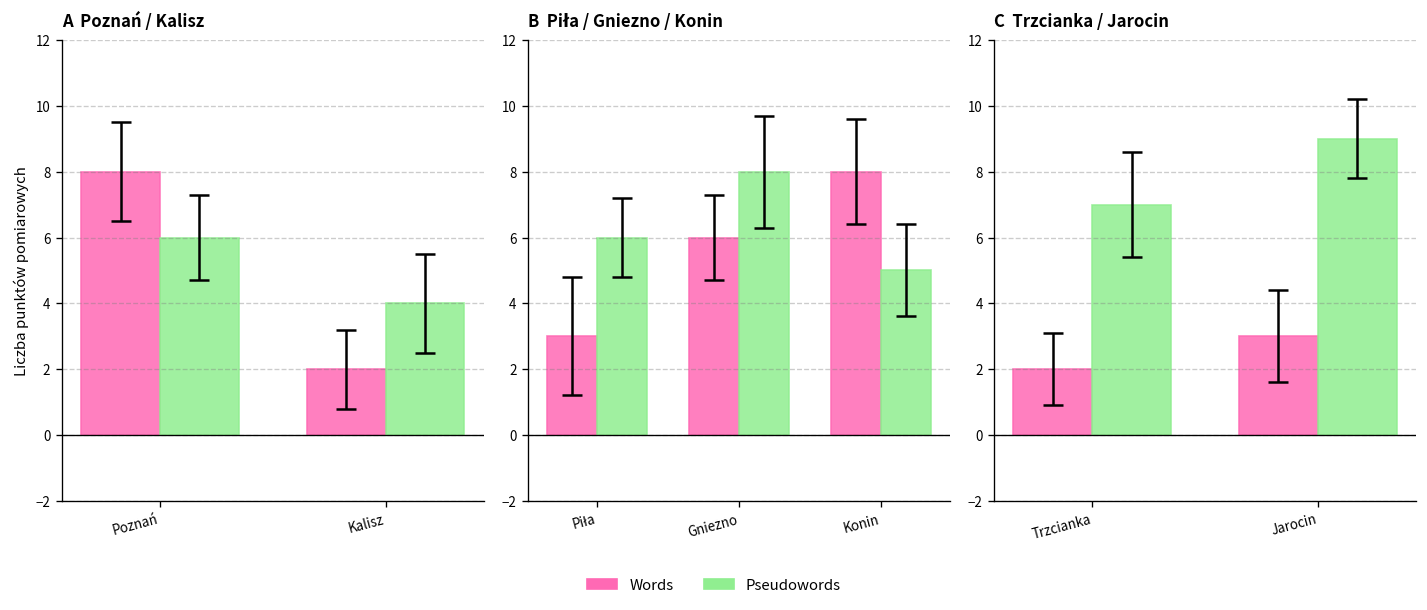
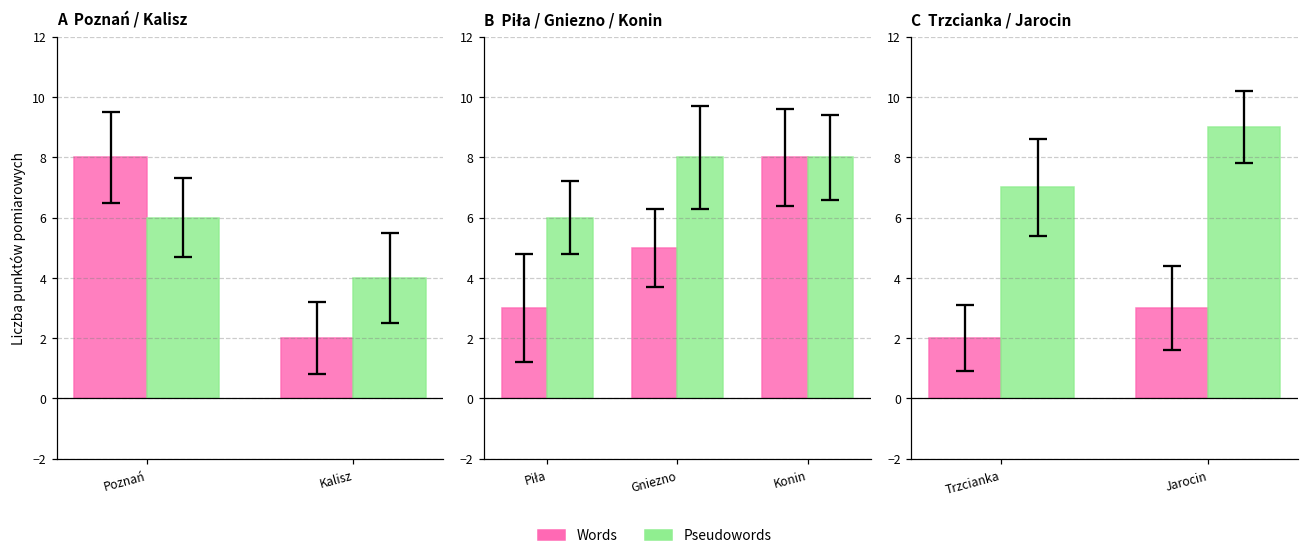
  {
    "A Poznań / Kalisz": {
      "Words": {
        "Poznań": 8.0,
        "Kalisz": 2.0
      },
      "Pseudowords": {
        "Poznań": 6.0,
        "Kalisz": 4.0
      }
    },
    "B Piła / Gniezno / Konin": {
      "Words": {
        "Piła": 3,
-       "Gniezno": 6,
+       "Gniezno": 5,
        "Konin": 8
      },
      "Pseudowords": {
        "Piła": 6,
        "Gniezno": 8,
-       "Konin": 5
+       "Konin": 8
      }
    },
    "C Trzcianka / Jarocin": {
      "Words": {
        "Trzcianka": 2.0,
        "Jarocin": 3.0
      },
      "Pseudowords": {
        "Trzcianka": 7.0,
        "Jarocin": 9.0
      }
    }
  }
